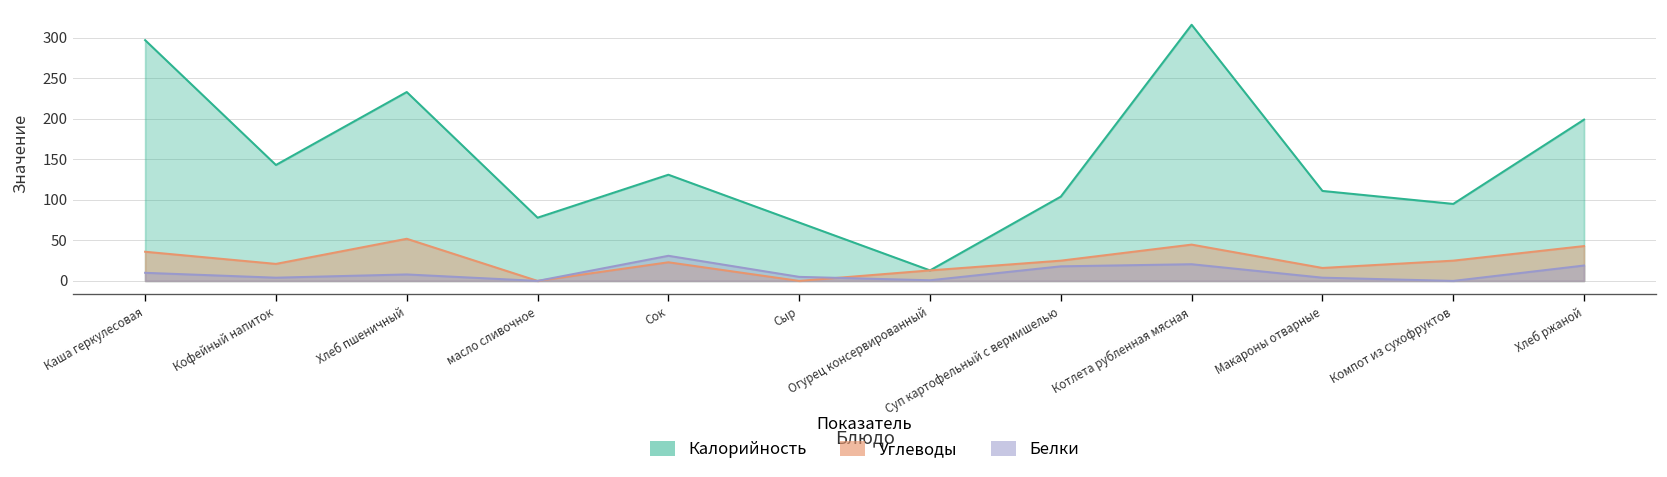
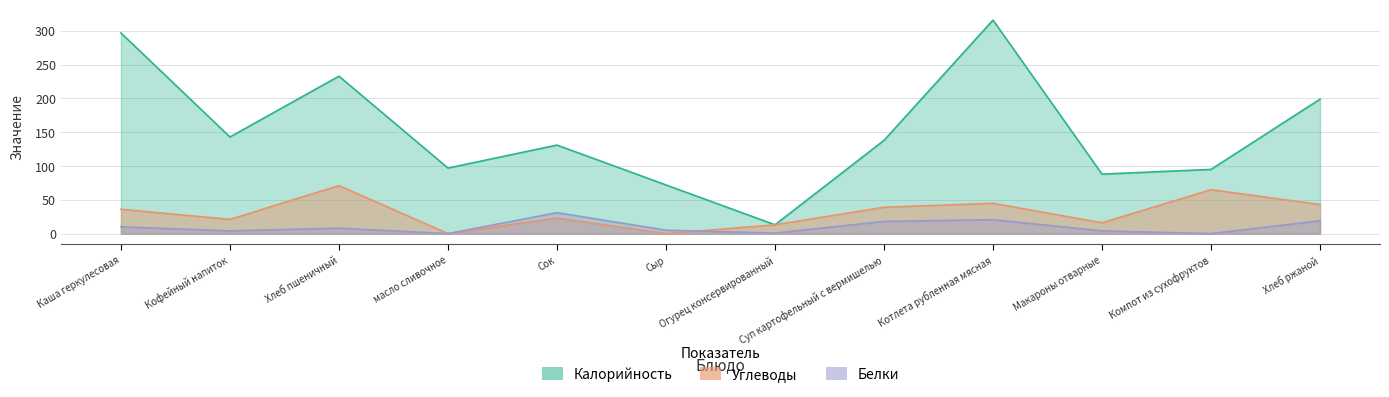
  {
    "Калорийность": {
      "Каша геркулесовая": 300,
      "Кофейный напиток": 140,
      "Хлеб пшеничный": 230,
-     "масло сливочное": 80,
+     "масло сливочное": 100,
      "Сок": 130,
      "Сыр": 70,
-     "Суп картофельный с вермишелью": 100,
+     "Суп картофельный с вермишелью": 140,
      "Котлета рубленная мясная": 320,
-     "Макароны отварные": 110,
+     "Макароны отварные": 90,
      "Компот из сухофруктов": 100,
      "Хлеб ржаной": 200
    },
    "Углеводы": {
      "Каша геркулесовая": 40,
      "Кофейный напиток": 20,
-     "Хлеб пшеничный": 50,
+     "Хлеб пшеничный": 70,
      "Сок": 20,
      "Сыр": 0,
-     "Суп картофельный с вермишелью": 30,
+     "Суп картофельный с вермишелью": 40,
      "Котлета рубленная мясная": 40,
      "Макароны отварные": 20,
-     "Компот из сухофруктов": 30,
+     "Компот из сухофруктов": 70,
      "Хлеб ржаной": 40
    },
    "Белки": {
      "Каша геркулесовая": 10,
      "Кофейный напиток": 0,
      "Хлеб пшеничный": 10,
      "Сок": 30,
      "Сыр": 10,
      "Огурец консервированный": 0,
      "Суп картофельный с вермишелью": 20,
      "Котлета рубленная мясная": 20,
      "Макароны отварные": 0,
      "Компот из сухофруктов": 0,
      "Хлеб ржаной": 20
    }
  }
